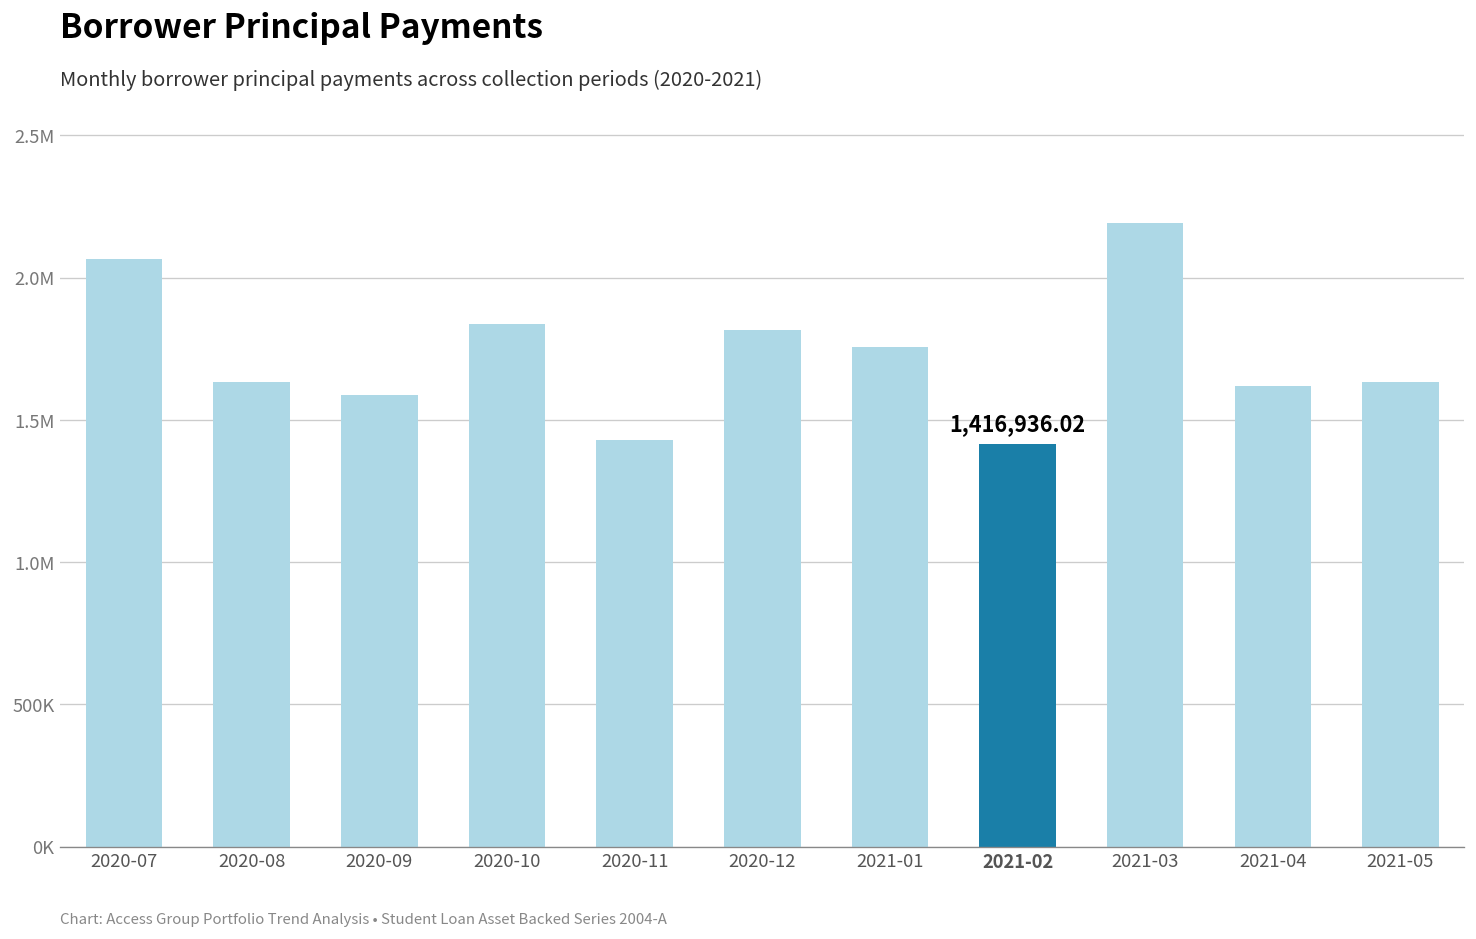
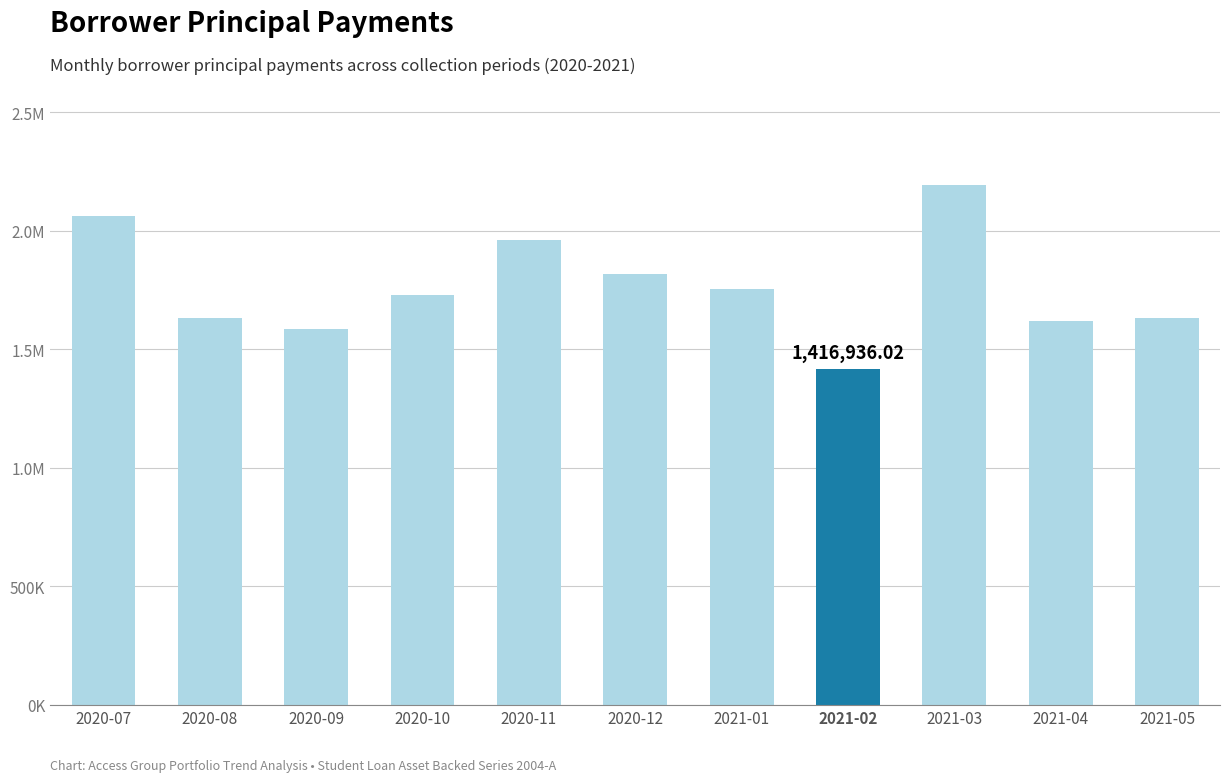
  {
    "2020-07": 2060000,
    "2020-08": 1630000,
    "2020-09": 1590000,
-   "2020-10": 1840000,
-   "2020-11": 1430000,
+   "2020-10": 1730000,
+   "2020-11": 1960000,
    "2020-12": 1820000,
    "2021-01": 1760000,
    "2021-03": 2190000,
    "2021-04": 1620000,
    "2021-05": 1630000
  }
